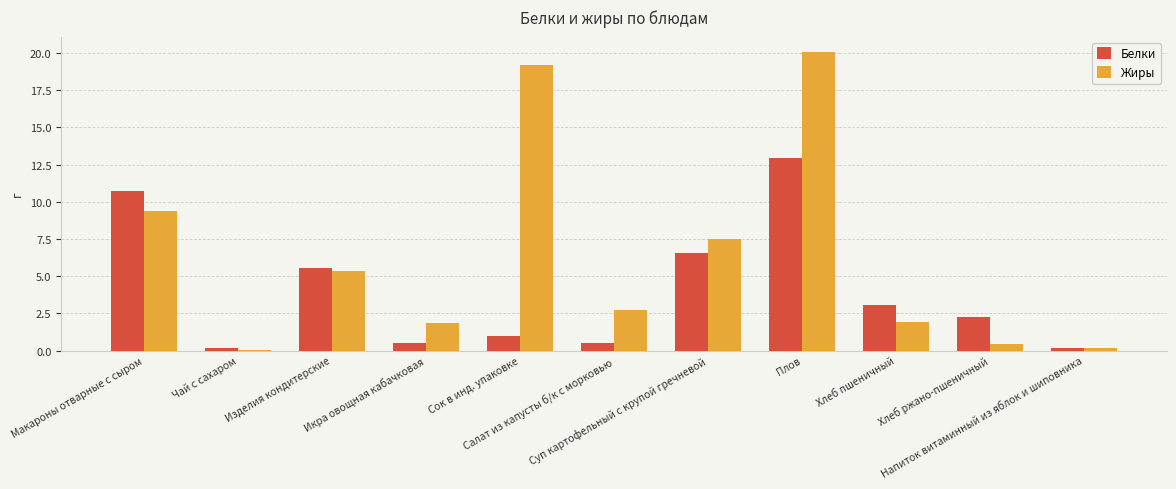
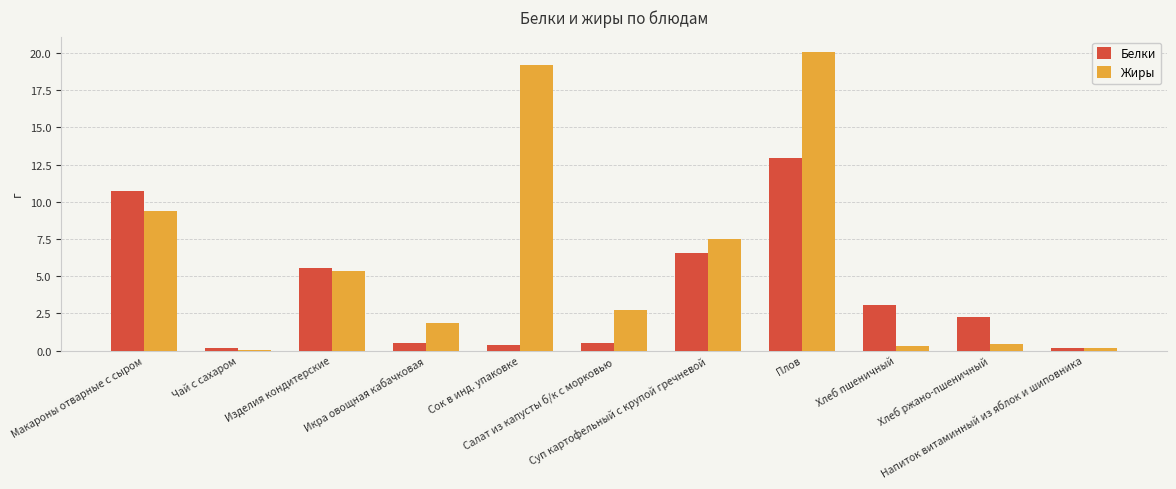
  {
    "Белки": {
      "Макароны отварные с сыром": 10.7,
      "Чай с сахаром": 0.2,
      "Изделия кондитерские": 5.6,
      "Икра овощная кабачковая": 0.5,
-     "Сок в инд. упаковке": 1.0,
+     "Сок в инд. упаковке": 0.4,
      "Салат из капусты б/к с морковью": 0.5,
      "Суп картофельный с крупой гречневой": 6.6,
      "Плов": 13.0,
      "Хлеб пшеничный": 3.0,
      "Хлеб ржано-пшеничный": 2.2,
      "Напиток витаминный из яблок и шиповника": 0.2
    },
    "Жиры": {
      "Макароны отварные с сыром": 9.4,
      "Изделия кондитерские": 5.3,
      "Икра овощная кабачковая": 1.9,
      "Сок в инд. упаковке": 19.2,
      "Салат из капусты б/к с морковью": 2.7,
      "Суп картофельный с крупой гречневой": 7.5,
      "Плов": 20.1,
-     "Хлеб пшеничный": 2.0,
+     "Хлеб пшеничный": 0.3,
      "Хлеб ржано-пшеничный": 0.4
    }
  }
